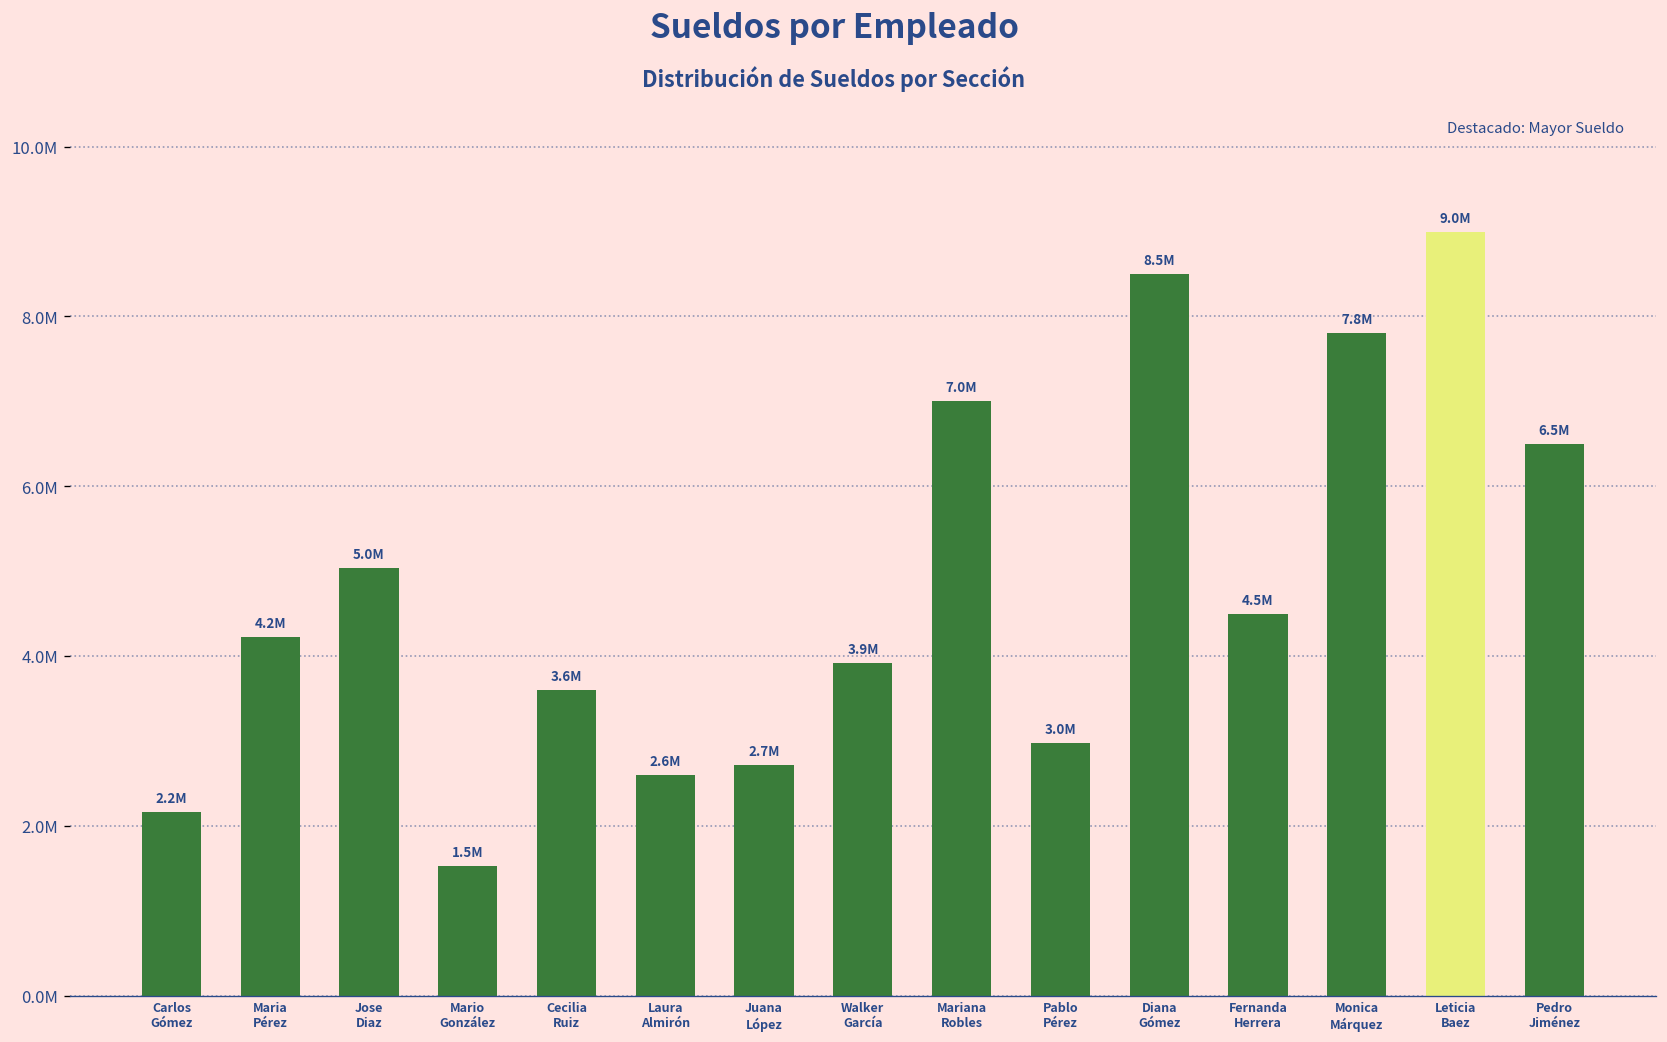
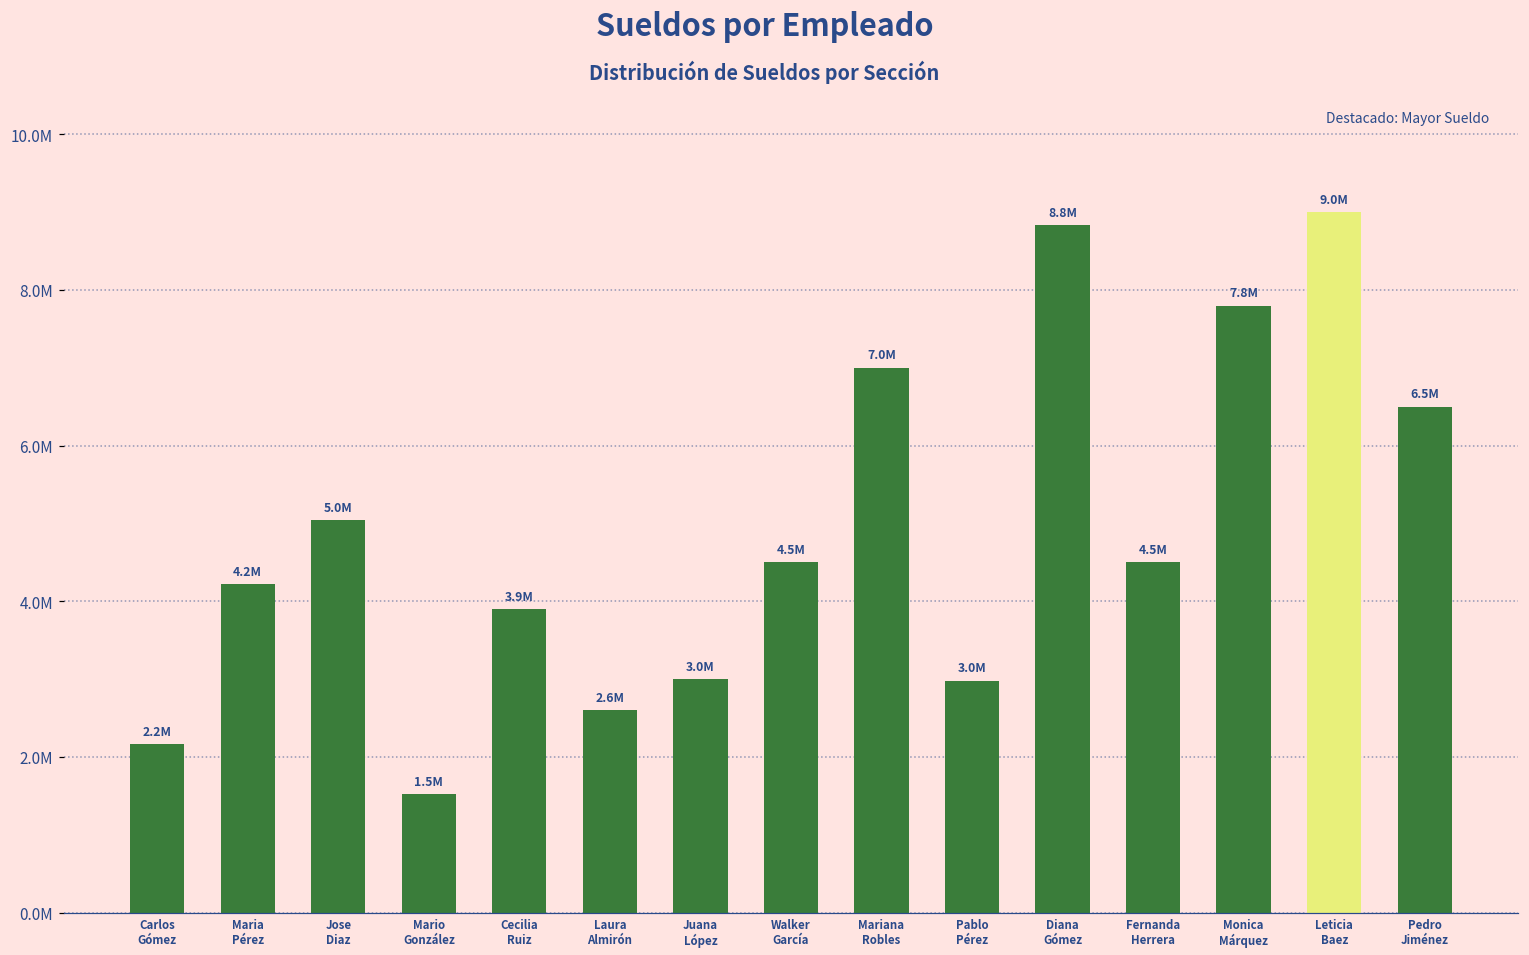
  {
    "Carlos Gómez": "2.2M",
    "Maria Pérez": "4.2M",
    "Jose Diaz": "5.0M",
    "Mario González": "1.5M",
-   "Cecilia Ruiz": "3.6M",
+   "Cecilia Ruiz": "3.9M",
    "Laura Almirón": "2.6M",
-   "Juana López": "2.7M",
-   "Walker García": "3.9M",
+   "Juana López": "3.0M",
+   "Walker García": "4.5M",
    "Mariana Robles": "7.0M",
    "Pablo Pérez": "3.0M",
-   "Diana Gómez": "8.5M",
+   "Diana Gómez": "8.8M",
    "Fernanda Herrera": "4.5M",
    "Monica Márquez": "7.8M",
    "Leticia Baez": "9.0M",
    "Pedro Jiménez": "6.5M"
  }
